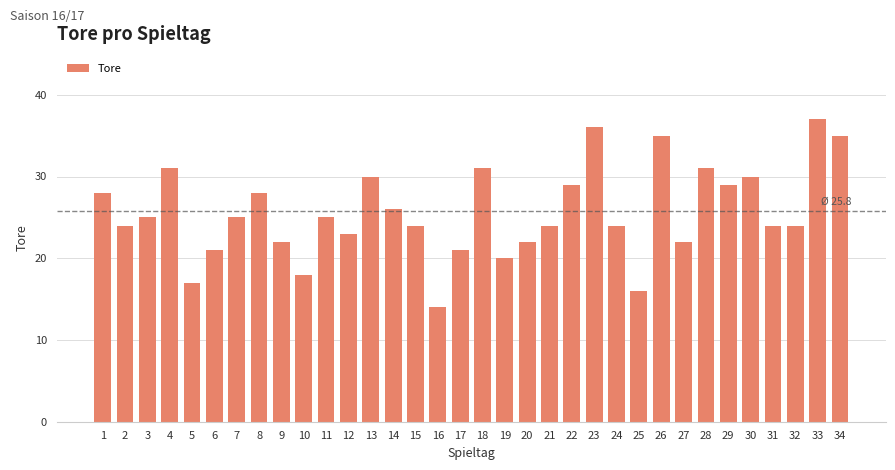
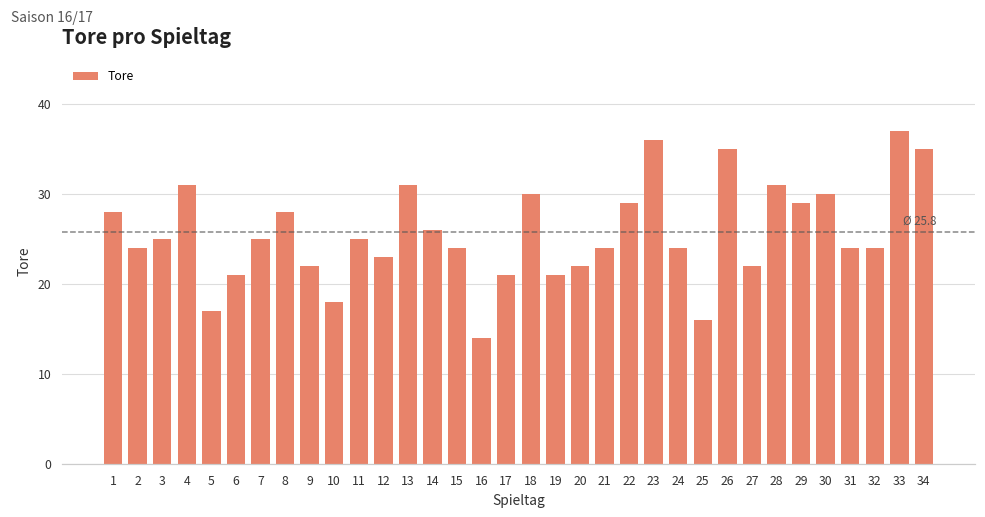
  {
    "1": 28,
    "2": 24,
    "3": 25,
    "4": 31,
    "5": 17,
    "6": 21,
    "7": 25,
    "8": 28,
    "9": 22,
    "10": 18,
    "11": 25,
    "12": 23,
-   "13": 30,
+   "13": 31,
    "14": 26,
    "15": 24,
    "16": 14,
    "17": 21,
-   "18": 31,
-   "19": 20,
+   "18": 30,
+   "19": 21,
    "20": 22,
    "21": 24,
    "22": 29,
    "23": 36,
    "24": 24,
    "25": 16,
    "26": 35,
    "27": 22,
    "28": 31,
    "29": 29,
    "30": 30,
    "31": 24,
    "32": 24,
    "33": 37
  }
